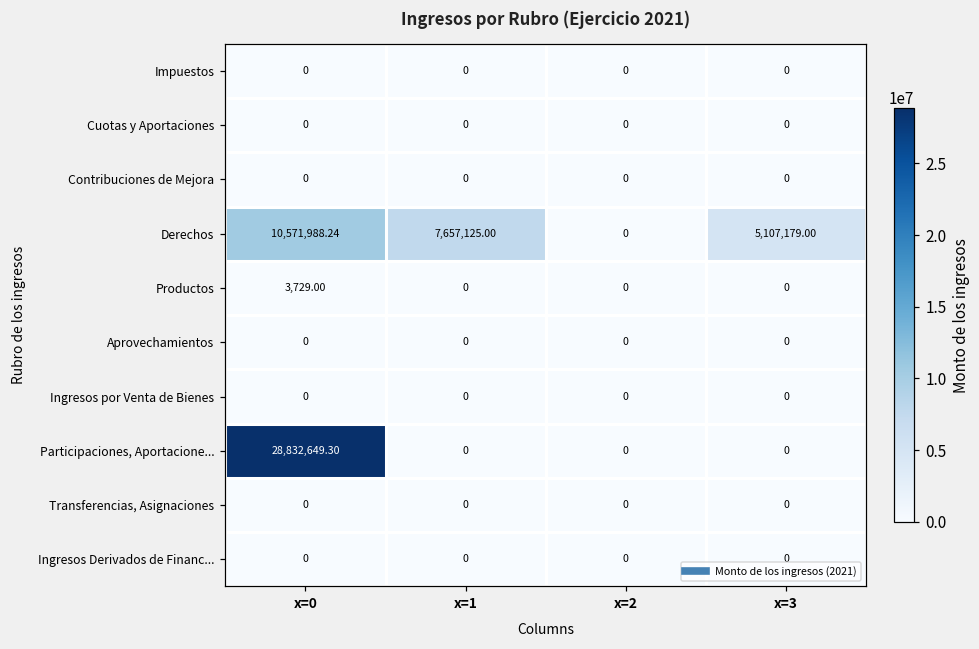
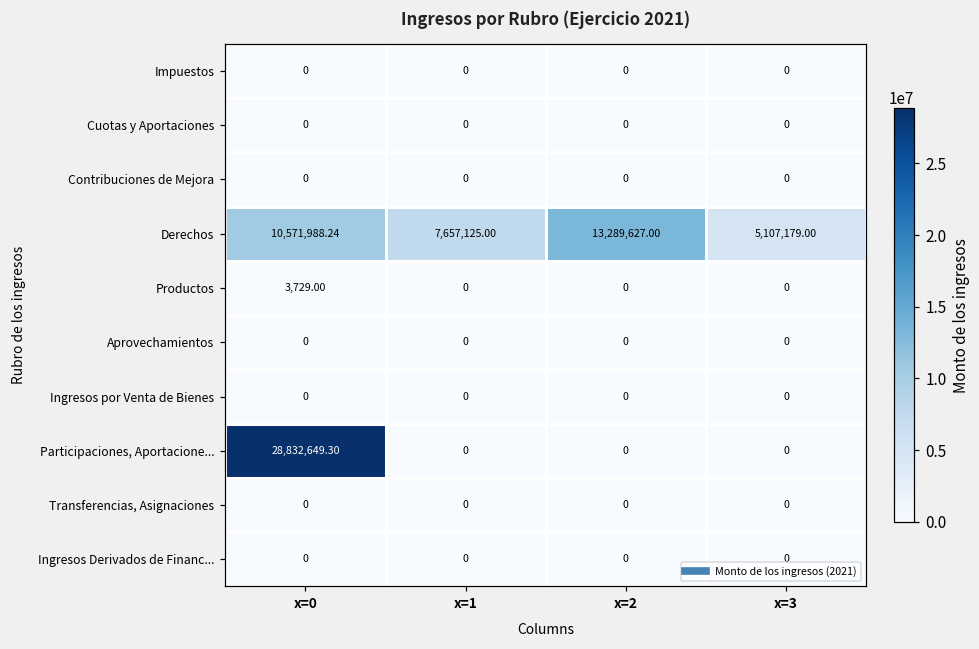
  {
    "Impuestos": {
      "x=0": "0",
      "x=1": "0",
      "x=2": "0",
      "x=3": "0"
    },
    "Cuotas y Aportaciones": {
      "x=0": "0",
      "x=1": "0",
      "x=2": "0",
      "x=3": "0"
    },
    "Contribuciones de Mejora": {
      "x=0": "0",
      "x=1": "0",
      "x=2": "0",
      "x=3": "0"
    },
    "Derechos": {
      "x=0": "10,571,988.24",
      "x=1": "7,657,125.00",
-     "x=2": "0",
+     "x=2": "13,289,627.00",
      "x=3": "5,107,179.00"
    },
    "Productos": {
      "x=0": "3,729.00",
      "x=1": "0",
      "x=2": "0",
      "x=3": "0"
    },
    "Aprovechamientos": {
      "x=0": "0",
      "x=1": "0",
      "x=2": "0",
      "x=3": "0"
    },
    "Ingresos por Venta de Bienes": {
      "x=0": "0",
      "x=1": "0",
      "x=2": "0",
      "x=3": "0"
    },
    "Participaciones, Aportacione...": {
      "x=0": "28,832,649.30",
      "x=1": "0",
      "x=2": "0",
      "x=3": "0"
    },
    "Transferencias, Asignaciones": {
      "x=0": "0",
      "x=1": "0",
      "x=2": "0",
      "x=3": "0"
    },
    "Ingresos Derivados de Financ...": {
      "x=0": "0",
      "x=1": "0",
      "x=2": "0"
    }
  }
